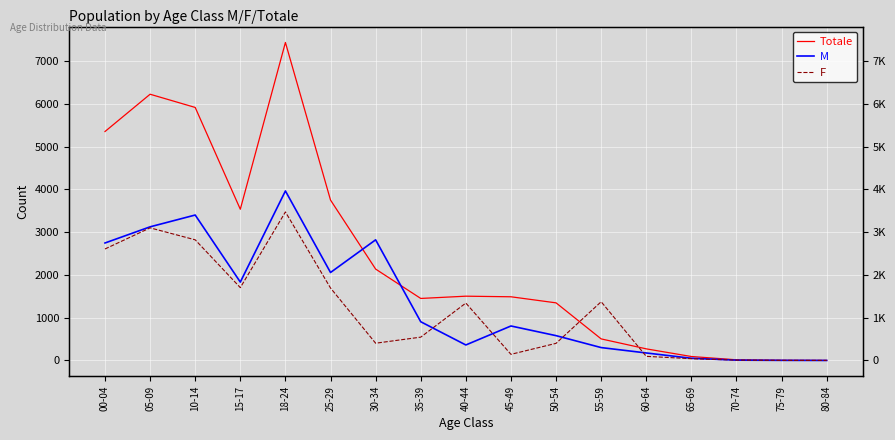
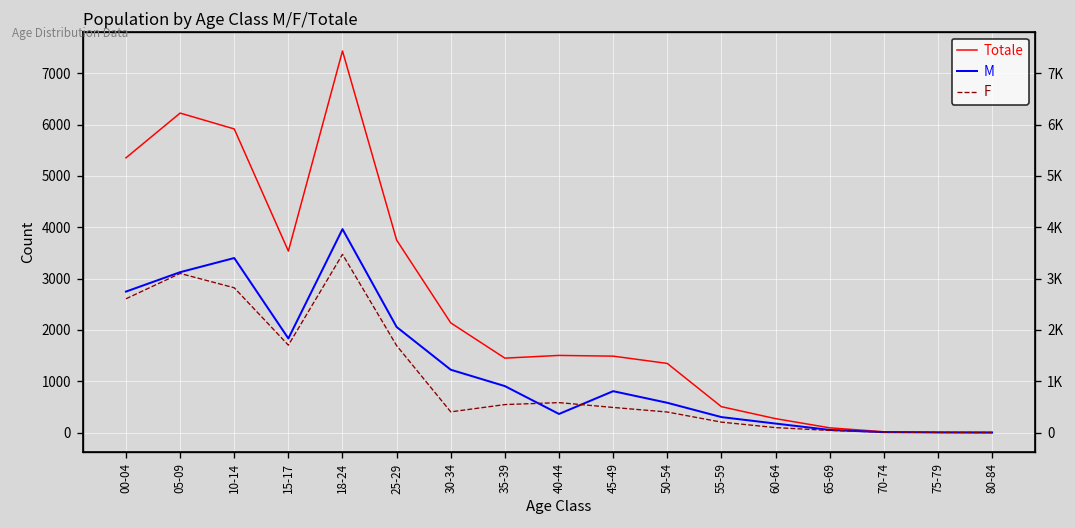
  {
    "Totale": {
      "00-04": 5400,
      "05-09": 6200,
      "10-14": 5900,
      "15-17": 3500,
      "18-24": 7400,
      "25-29": 3800,
      "30-34": 2100,
      "35-39": 1500,
      "40-44": 1500,
      "45-49": 1500,
      "50-54": 1300,
      "55-59": 500,
      "60-64": 300
    },
    "M": {
      "00-04": 2700,
      "10-14": 3400,
      "15-17": 1800,
      "18-24": 4000,
      "25-29": 2100,
-     "30-34": 2800,
+     "30-34": 1200,
      "35-39": 900,
      "40-44": 400,
      "45-49": 800,
      "50-54": 600,
      "55-59": 300,
      "60-64": 200
    },
    "F": {
      "00-04": 2600,
      "10-14": 2800,
      "15-17": 1700,
      "18-24": 3500,
      "25-29": 1700,
      "30-34": 400,
      "35-39": 500,
-     "40-44": 1300,
-     "45-49": 100,
+     "40-44": 600,
+     "45-49": 500,
      "50-54": 400,
-     "55-59": 1400,
+     "55-59": 200,
      "60-64": 100
    }
  }
